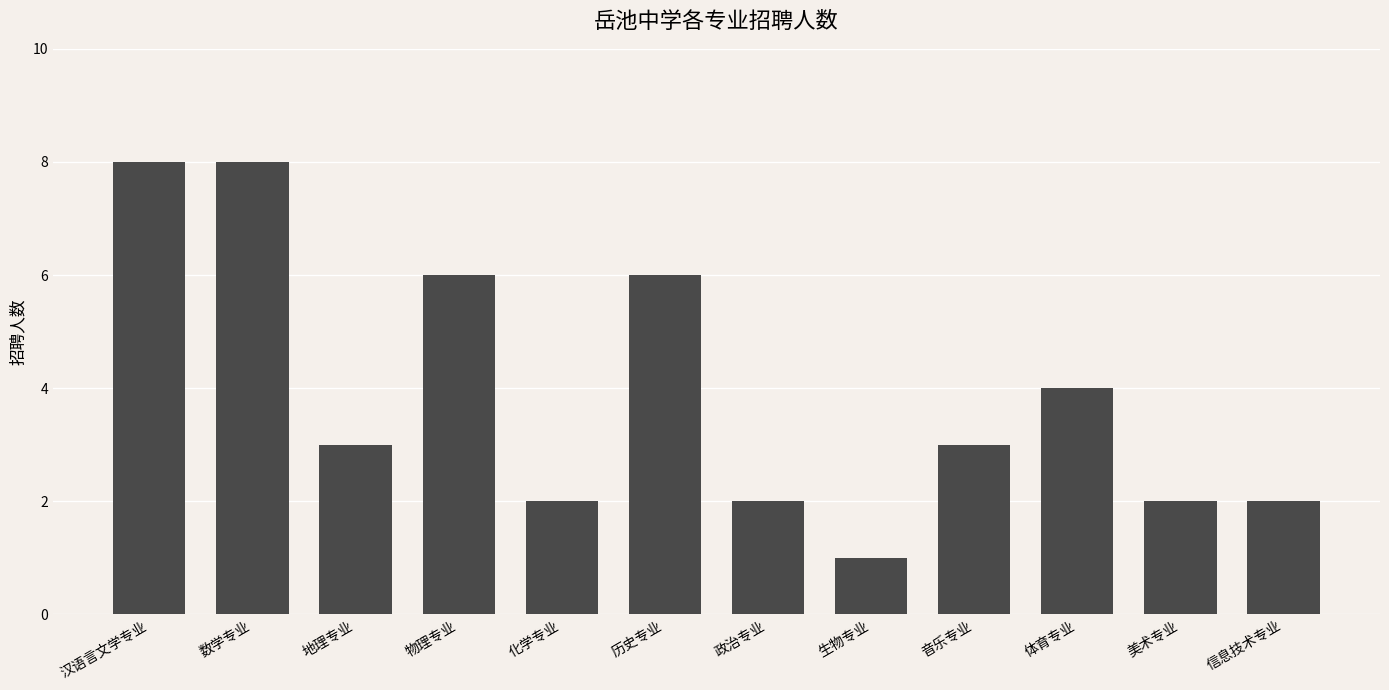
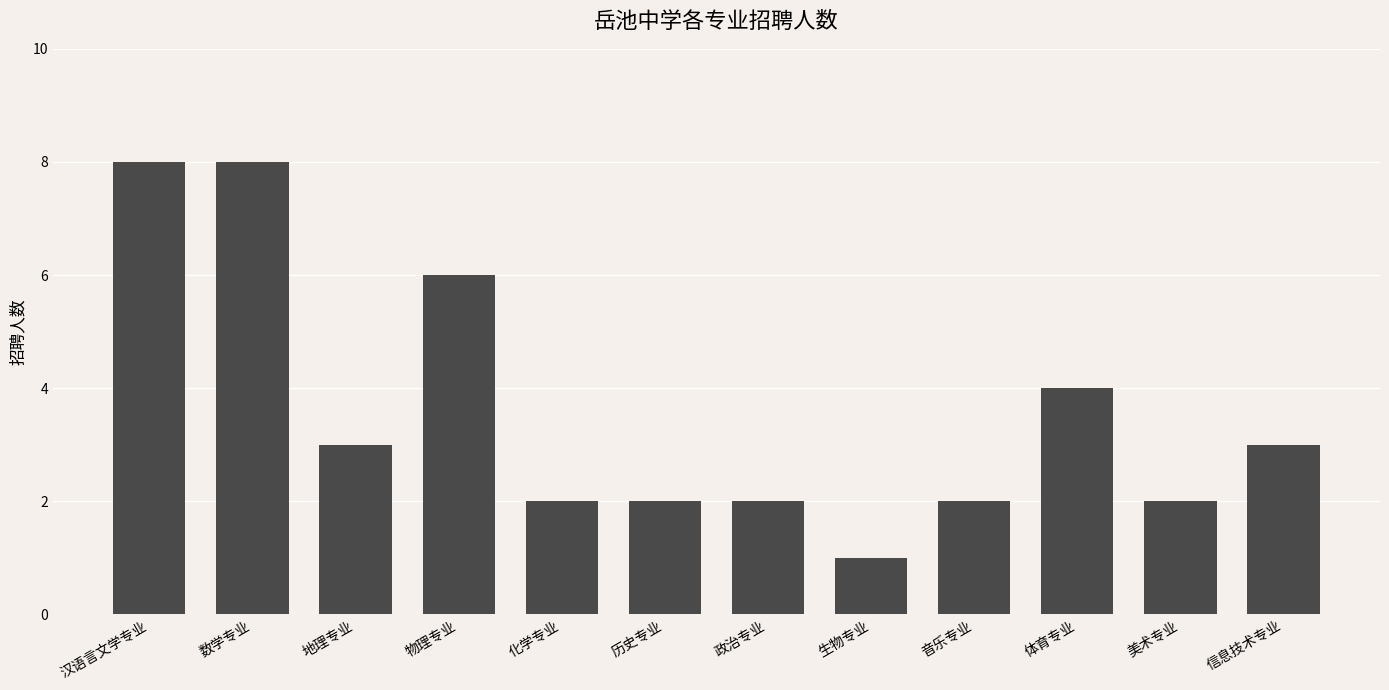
  {
    "汉语言文学专业": 8,
    "数学专业": 8,
    "地理专业": 3,
    "物理专业": 6,
    "化学专业": 2,
-   "历史专业": 6,
+   "历史专业": 2,
    "政治专业": 2,
    "生物专业": 1,
-   "音乐专业": 3,
+   "音乐专业": 2,
    "体育专业": 4,
    "美术专业": 2,
-   "信息技术专业": 2
+   "信息技术专业": 3
  }
